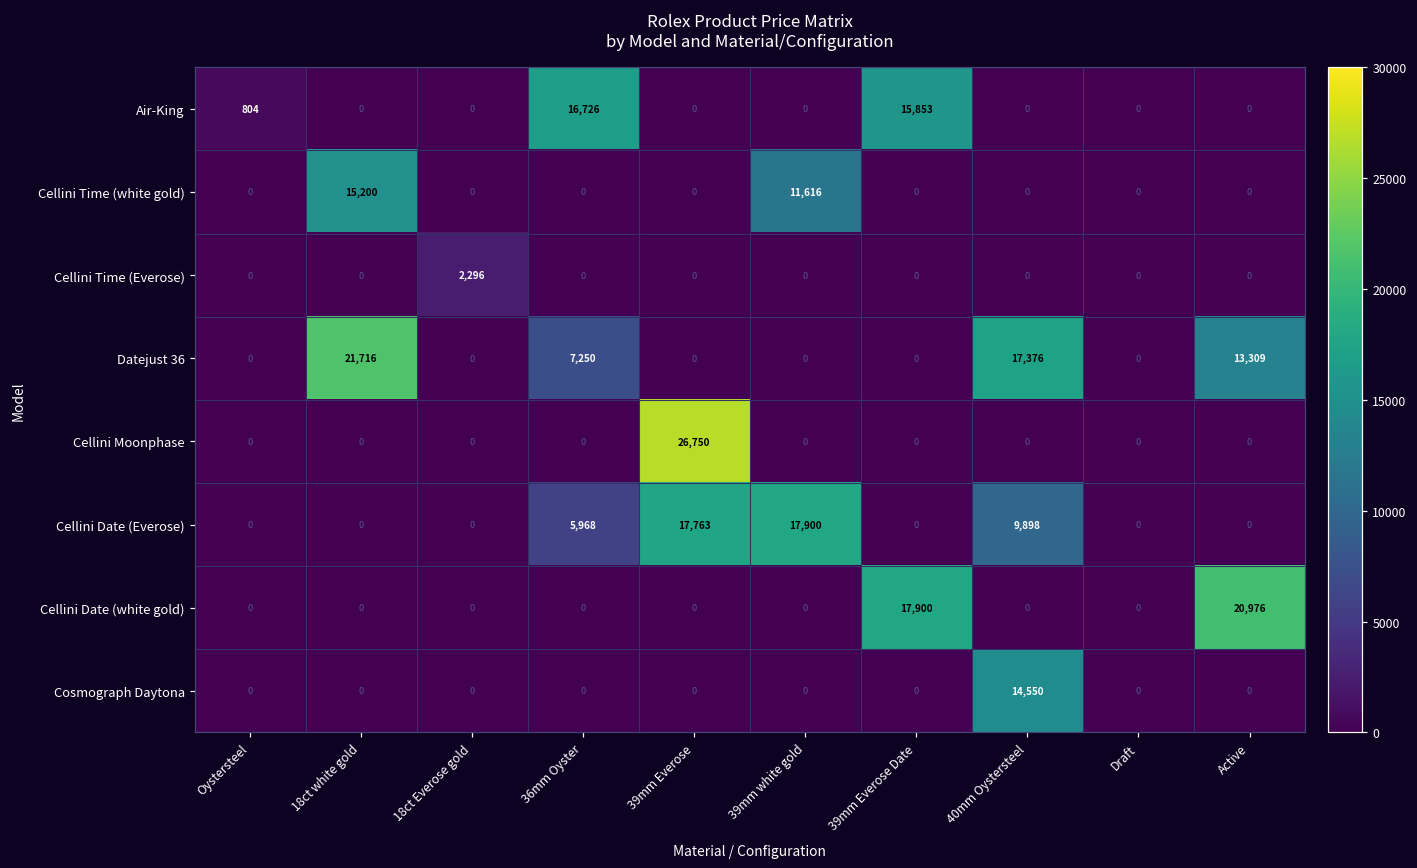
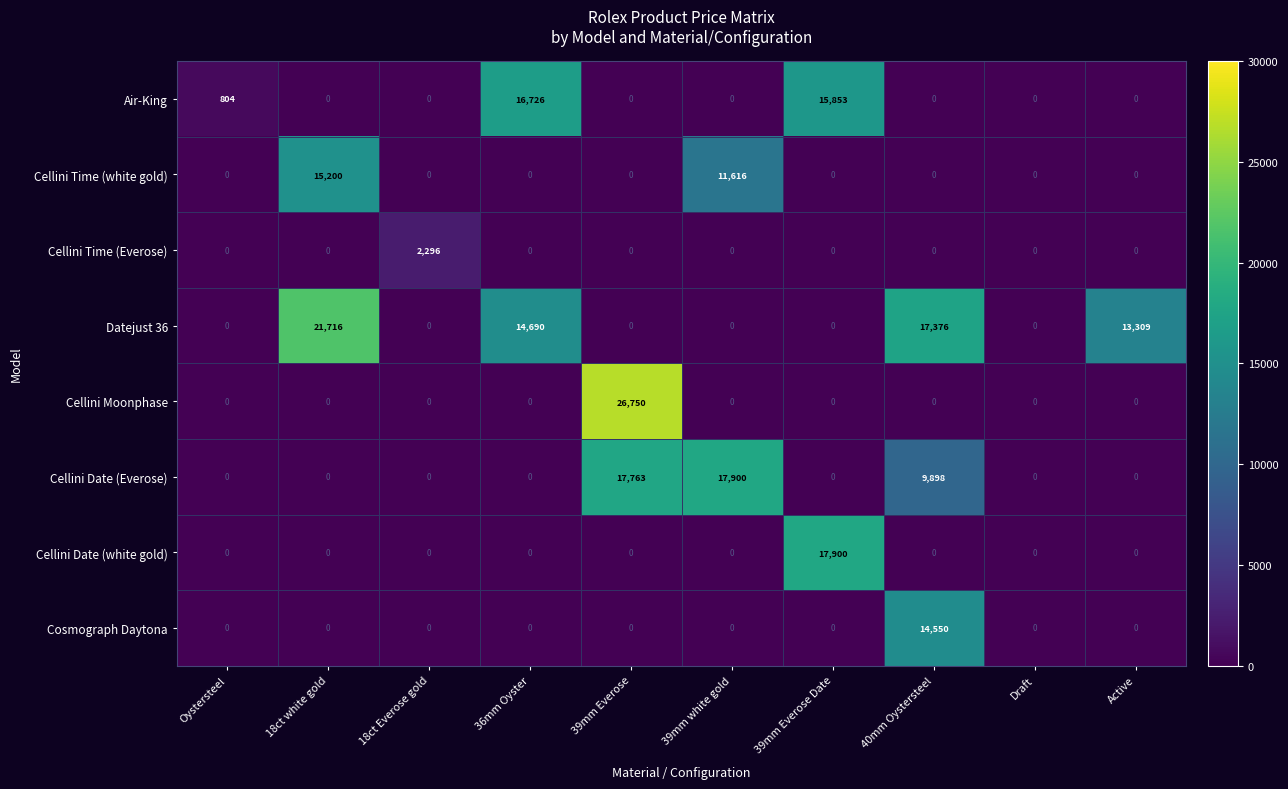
  {
    "Air-King": {
      "Oystersteel": "804",
      "18ct white gold": "0",
      "18ct Everose gold": "0",
      "36mm Oyster": "16,726",
      "39mm Everose": "0",
      "39mm white gold": "0",
      "39mm Everose Date": "15,853",
      "40mm Oystersteel": "0",
      "Draft": "0",
      "Active": "0"
    },
    "Cellini Time (white gold)": {
      "Oystersteel": "0",
      "18ct white gold": "15,200",
      "18ct Everose gold": "0",
      "36mm Oyster": "0",
      "39mm Everose": "0",
      "39mm white gold": "11,616",
      "39mm Everose Date": "0",
      "40mm Oystersteel": "0",
      "Draft": "0",
      "Active": "0"
    },
    "Cellini Time (Everose)": {
      "Oystersteel": "0",
      "18ct white gold": "0",
      "18ct Everose gold": "2,296",
      "36mm Oyster": "0",
      "39mm Everose": "0",
      "39mm white gold": "0",
      "39mm Everose Date": "0",
      "40mm Oystersteel": "0",
      "Draft": "0",
      "Active": "0"
    },
    "Datejust 36": {
      "Oystersteel": "0",
      "18ct white gold": "21,716",
      "18ct Everose gold": "0",
-     "36mm Oyster": "7,250",
+     "36mm Oyster": "14,690",
      "39mm Everose": "0",
      "39mm white gold": "0",
      "39mm Everose Date": "0",
      "40mm Oystersteel": "17,376",
      "Draft": "0",
      "Active": "13,309"
    },
    "Cellini Moonphase": {
      "Oystersteel": "0",
      "18ct white gold": "0",
      "18ct Everose gold": "0",
      "36mm Oyster": "0",
      "39mm Everose": "26,750",
      "39mm white gold": "0",
      "39mm Everose Date": "0",
      "40mm Oystersteel": "0",
      "Draft": "0",
      "Active": "0"
    },
    "Cellini Date (Everose)": {
      "Oystersteel": "0",
      "18ct white gold": "0",
      "18ct Everose gold": "0",
-     "36mm Oyster": "5,968",
+     "36mm Oyster": "0",
      "39mm Everose": "17,763",
      "39mm white gold": "17,900",
      "39mm Everose Date": "0",
      "40mm Oystersteel": "9,898",
      "Draft": "0",
      "Active": "0"
    },
    "Cellini Date (white gold)": {
      "Oystersteel": "0",
      "18ct white gold": "0",
      "18ct Everose gold": "0",
      "36mm Oyster": "0",
      "39mm Everose": "0",
      "39mm white gold": "0",
      "39mm Everose Date": "17,900",
      "40mm Oystersteel": "0",
      "Draft": "0",
-     "Active": "20,976"
+     "Active": "0"
    },
    "Cosmograph Daytona": {
      "Oystersteel": "0",
      "18ct white gold": "0",
      "18ct Everose gold": "0",
      "36mm Oyster": "0",
      "39mm Everose": "0",
      "39mm white gold": "0",
      "39mm Everose Date": "0",
      "40mm Oystersteel": "14,550",
      "Draft": "0",
      "Active": "0"
    }
  }
